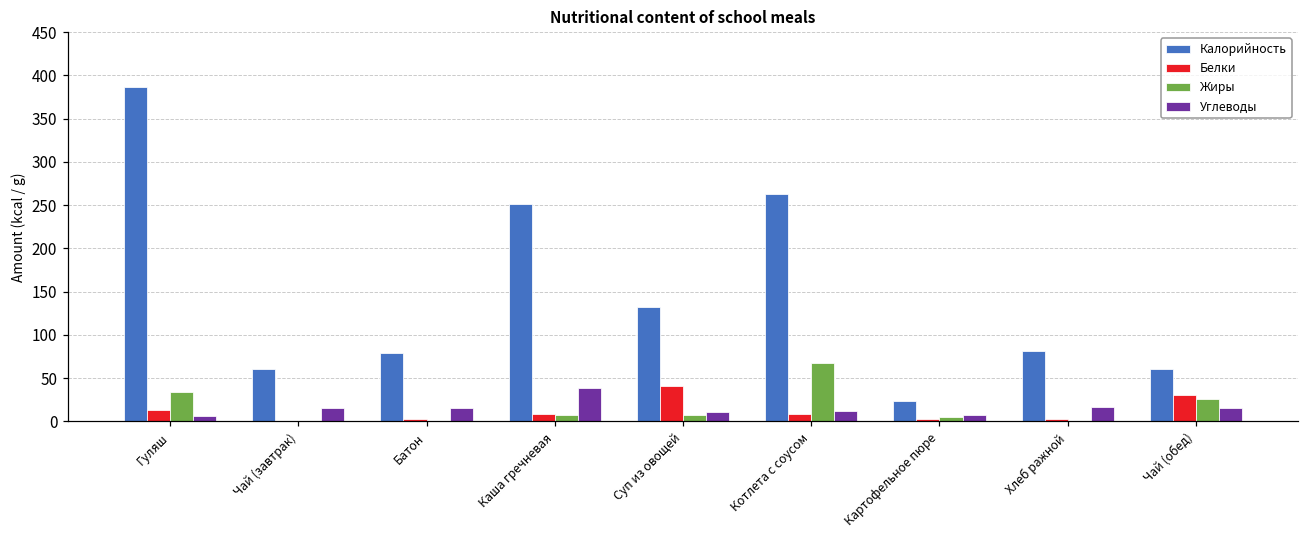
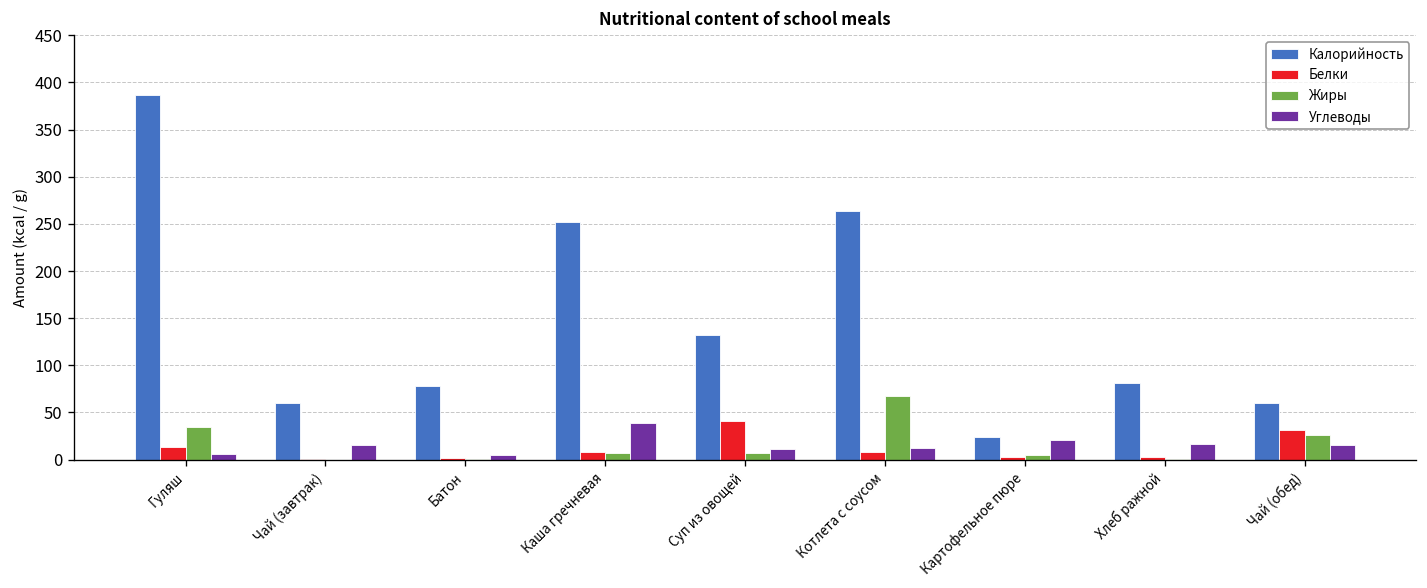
  {
    "Калорийность": {
      "Гуляш": 390,
      "Чай (завтрак)": 60,
      "Батон": 80,
      "Каша гречневая": 250,
      "Суп из овощей": 130,
      "Котлета с соусом": 260,
      "Картофельное пюре": 20,
      "Хлеб ражной": 80,
      "Чай (обед)": 60
    },
    "Белки": {
      "Гуляш": 10,
      "Каша гречневая": 10,
      "Суп из овощей": 40,
      "Котлета с соусом": 10,
      "Чай (обед)": 30
    },
    "Жиры": {
      "Гуляш": 30,
      "Каша гречневая": 10,
      "Суп из овощей": 10,
      "Котлета с соусом": 70,
      "Картофельное пюре": 0,
      "Чай (обед)": 30
    },
    "Углеводы": {
      "Гуляш": 10,
      "Чай (завтрак)": 20,
-     "Батон": 20,
+     "Батон": 10,
      "Каша гречневая": 40,
      "Суп из овощей": 10,
      "Котлета с соусом": 10,
-     "Картофельное пюре": 10,
+     "Картофельное пюре": 20,
      "Хлеб ражной": 20,
      "Чай (обед)": 20
    }
  }
